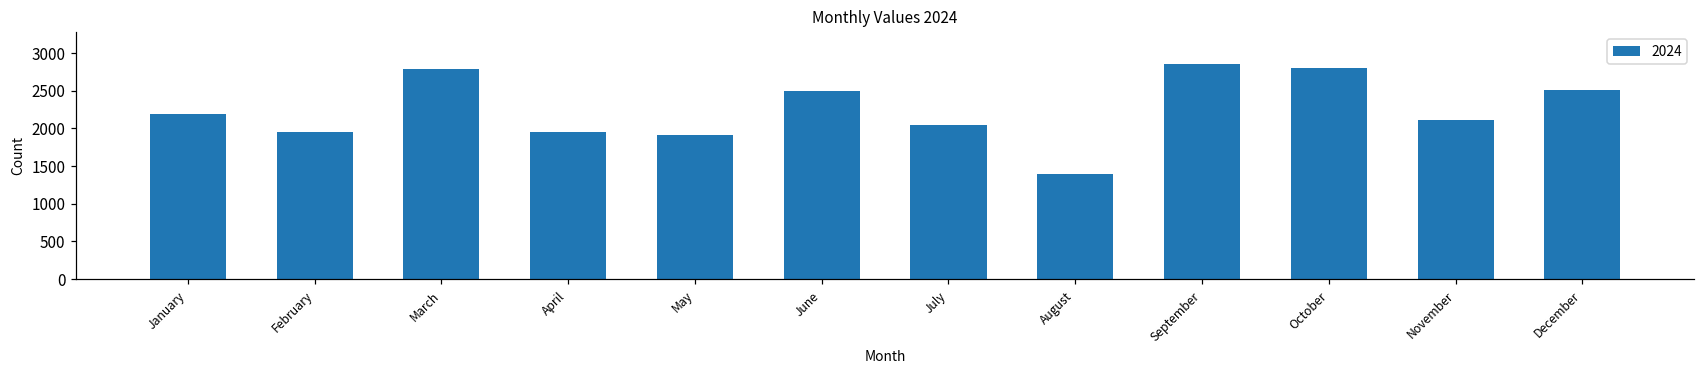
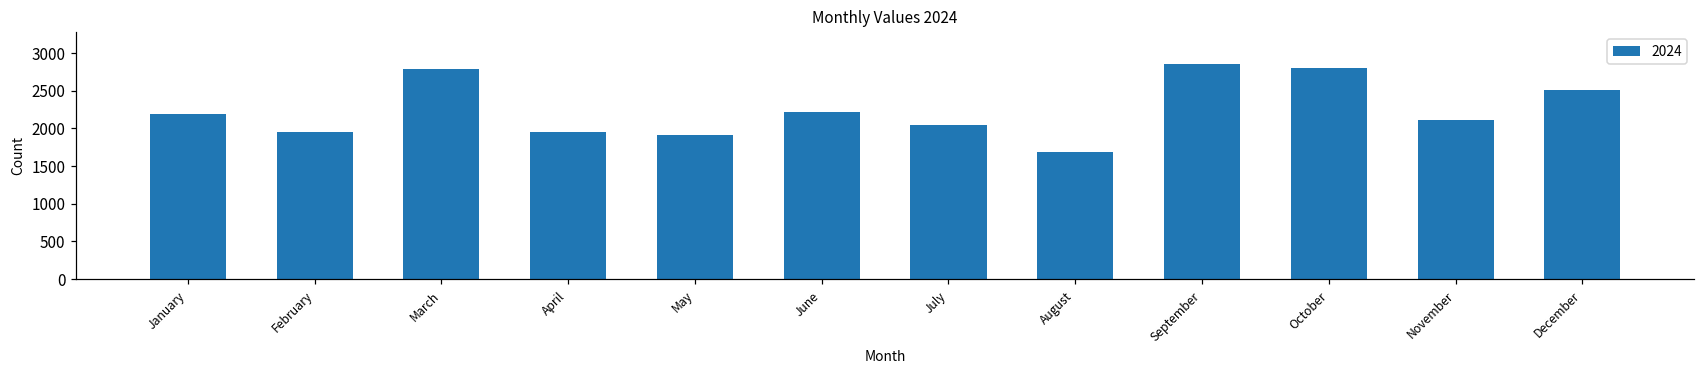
  {
    "January": 2200,
    "February": 2000,
    "March": 2800,
    "April": 2000,
    "May": 1900,
-   "June": 2500,
+   "June": 2200,
    "July": 2000,
-   "August": 1400,
+   "August": 1700,
    "September": 2800,
    "October": 2800,
    "November": 2100,
    "December": 2500
  }
